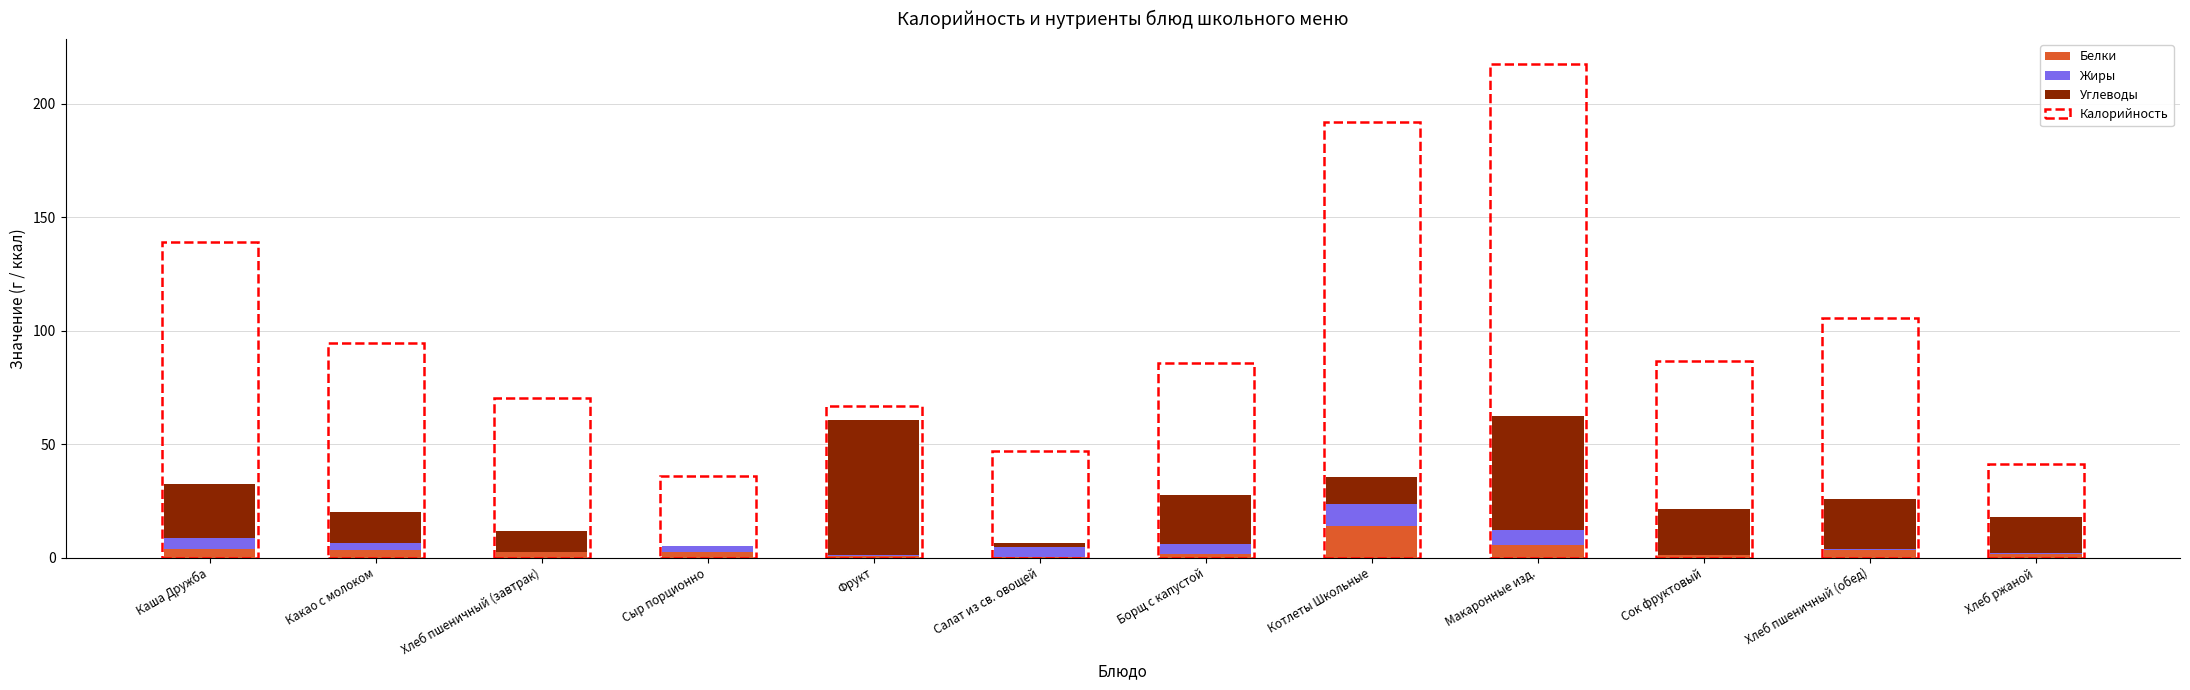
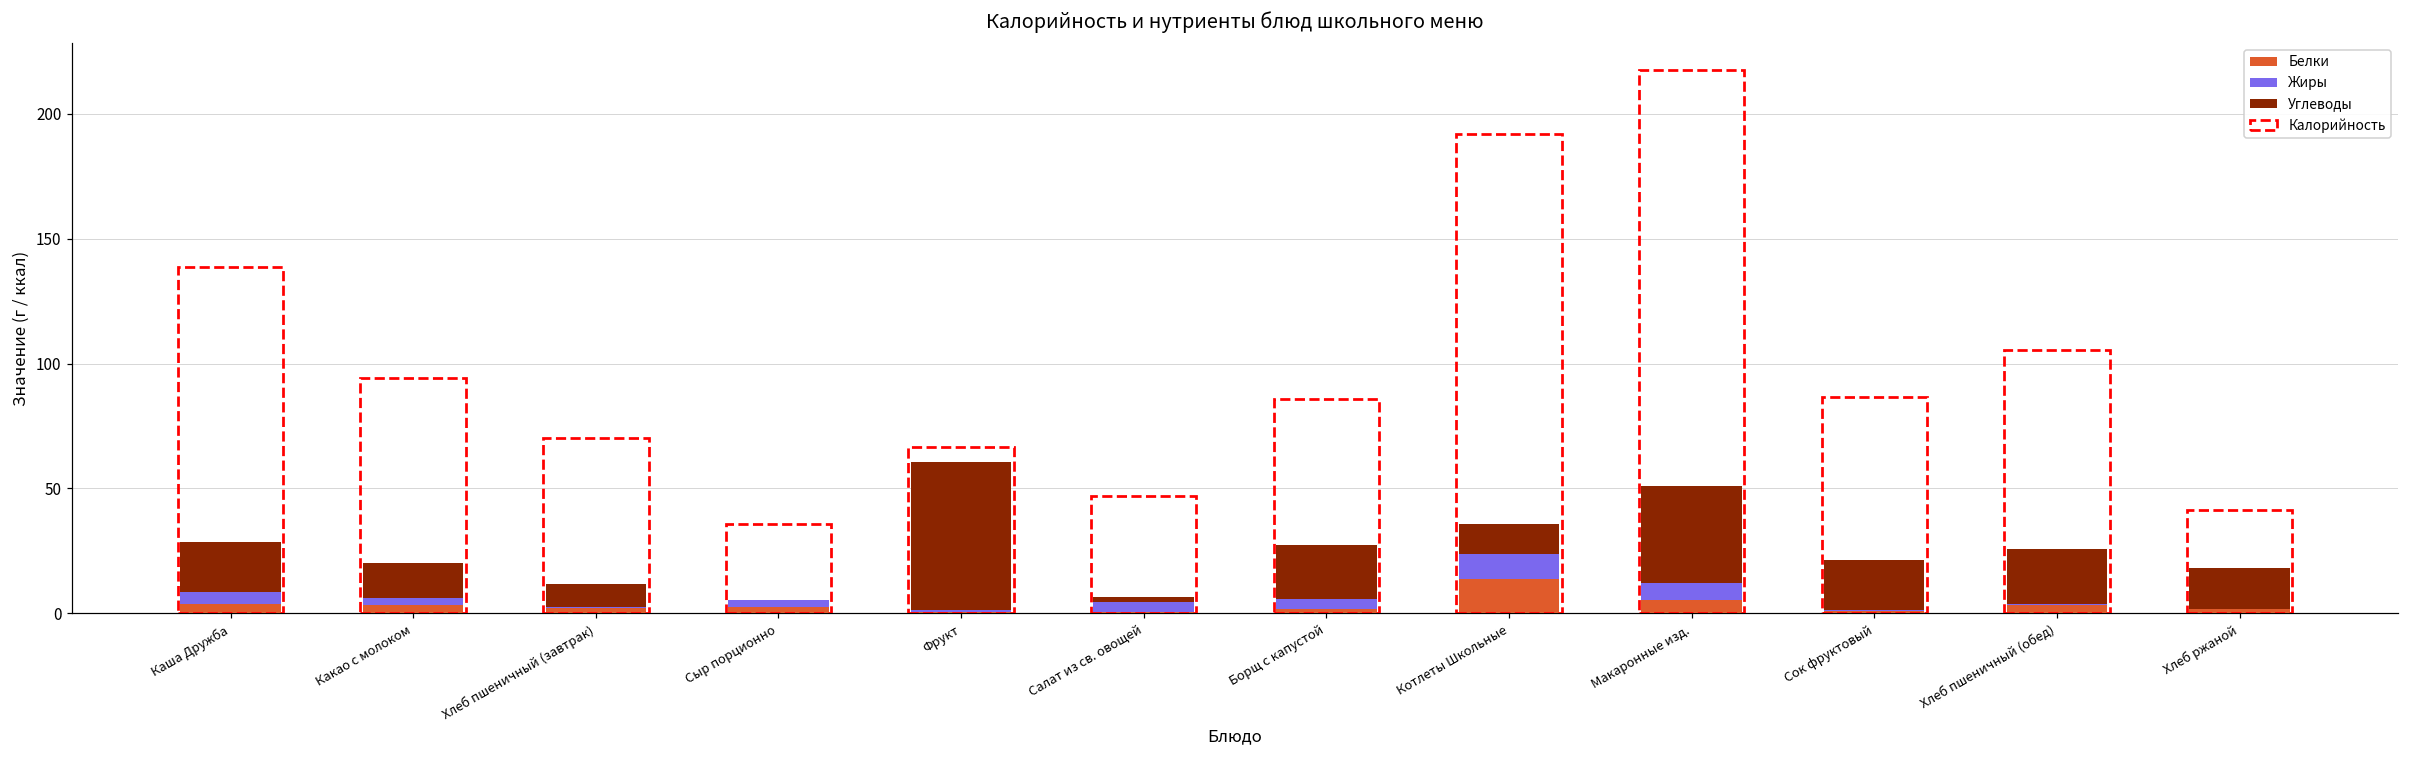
  {
    "Углеводы": {
-     "Каша Дружба": 24,
-     "Макаронные изд.": 50
+     "Каша Дружба": 20,
+     "Макаронные изд.": 39
    }
  }
